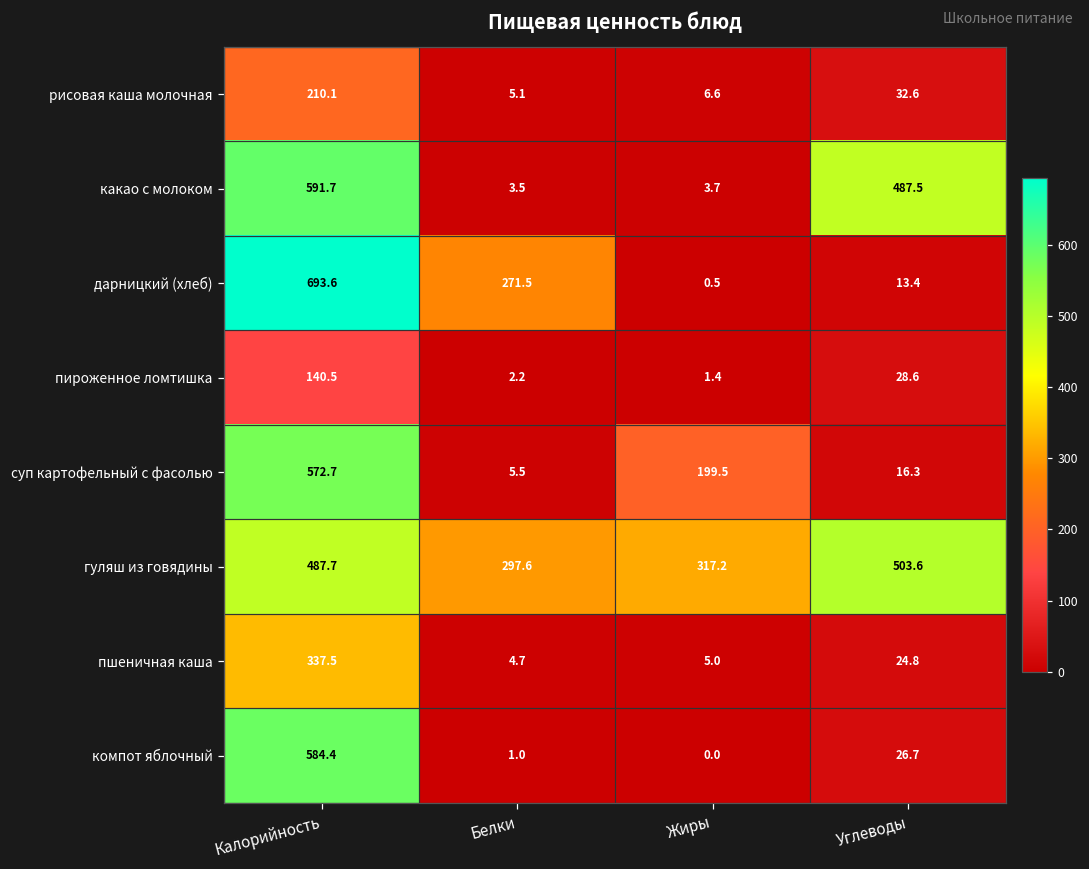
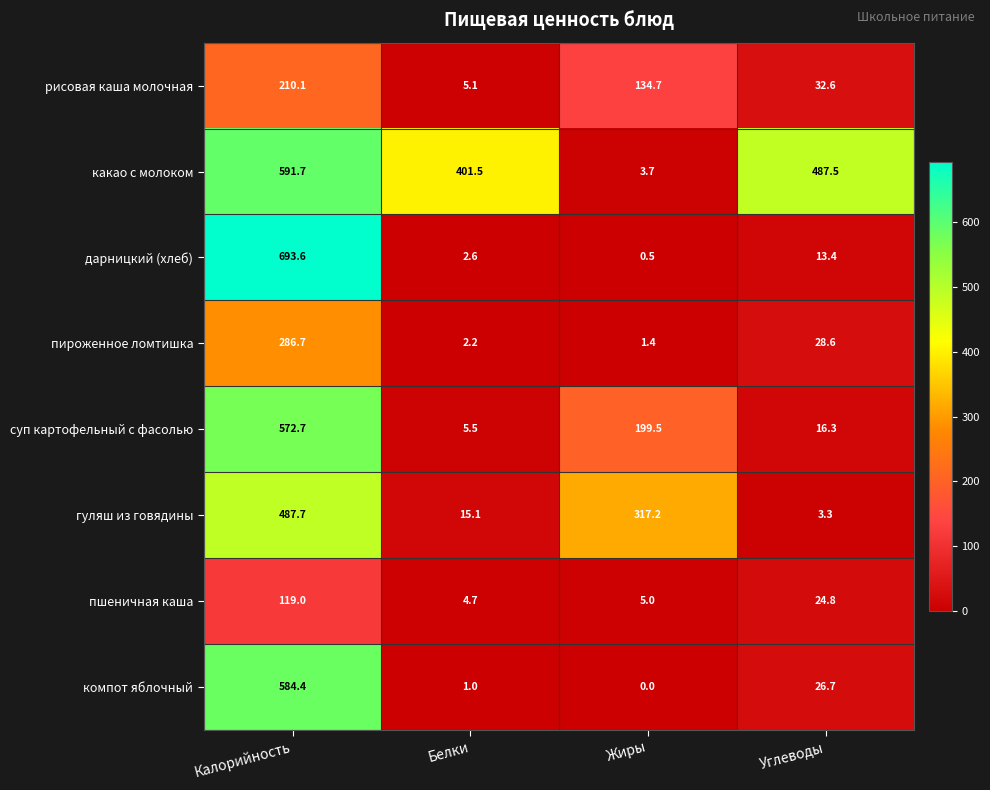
  {
    "рисовая каша молочная": {
      "Калорийность": 210.1,
      "Белки": 5.1,
-     "Жиры": 6.6,
+     "Жиры": 134.7,
      "Углеводы": 32.6
    },
    "какао с молоком": {
      "Калорийность": 591.7,
-     "Белки": 3.5,
+     "Белки": 401.5,
      "Жиры": 3.7,
      "Углеводы": 487.5
    },
    "дарницкий (хлеб)": {
      "Калорийность": 693.6,
-     "Белки": 271.5,
+     "Белки": 2.6,
      "Жиры": 0.5,
      "Углеводы": 13.4
    },
    "пироженное ломтишка": {
-     "Калорийность": 140.5,
+     "Калорийность": 286.7,
      "Белки": 2.2,
      "Жиры": 1.4,
      "Углеводы": 28.6
    },
    "суп картофельный с фасолью": {
      "Калорийность": 572.7,
      "Белки": 5.5,
      "Жиры": 199.5,
      "Углеводы": 16.3
    },
    "гуляш из говядины": {
      "Калорийность": 487.7,
-     "Белки": 297.6,
+     "Белки": 15.1,
      "Жиры": 317.2,
-     "Углеводы": 503.6
+     "Углеводы": 3.3
    },
    "пшеничная каша": {
-     "Калорийность": 337.5,
+     "Калорийность": 119.0,
      "Белки": 4.7,
      "Жиры": 5.0,
      "Углеводы": 24.8
    },
    "компот яблочный": {
      "Калорийность": 584.4,
      "Белки": 1.0,
      "Жиры": 0.0,
      "Углеводы": 26.7
    }
  }
